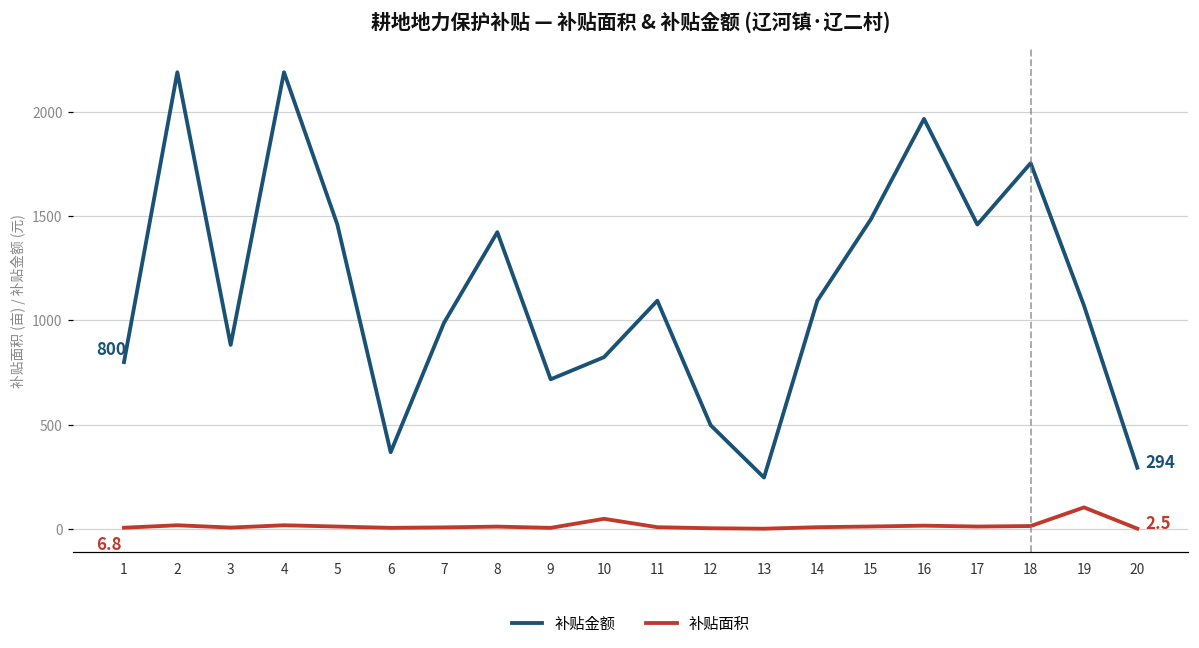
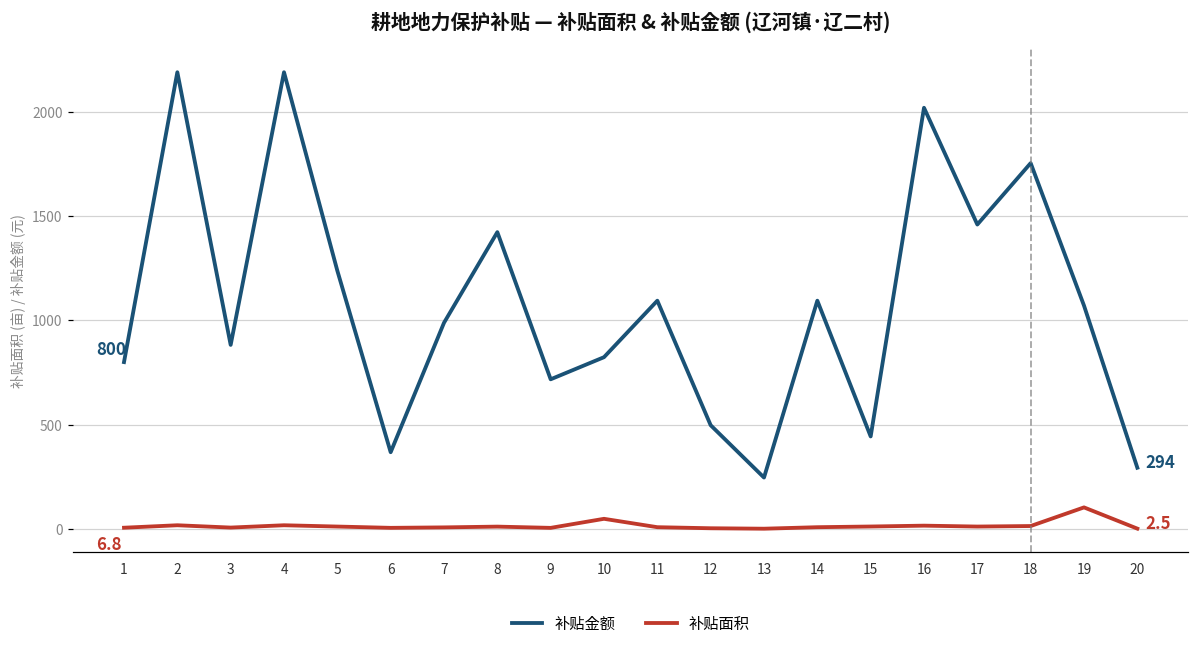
  {
    "补贴金额": {
      "2": 2190,
      "3": 880,
      "4": 2190,
-     "5": 1460,
+     "5": 1240,
      "6": 370,
      "7": 990,
      "8": 1420,
      "9": 720,
      "10": 820,
      "11": 1090,
      "12": 500,
      "13": 250,
      "14": 1090,
-     "15": 1480,
-     "16": 1970,
+     "15": 440,
+     "16": 2020,
      "17": 1460,
      "18": 1750,
      "19": 1070
    },
    "补贴面积": {
      "1": 6.8,
      "20": 2.5
    }
  }
